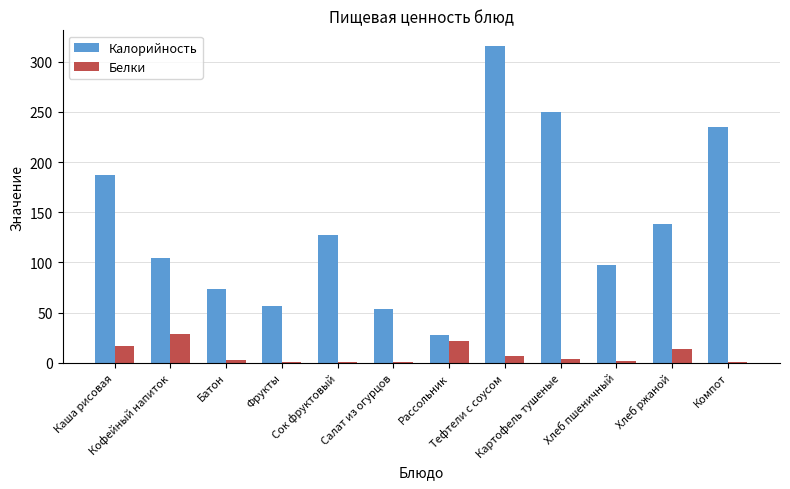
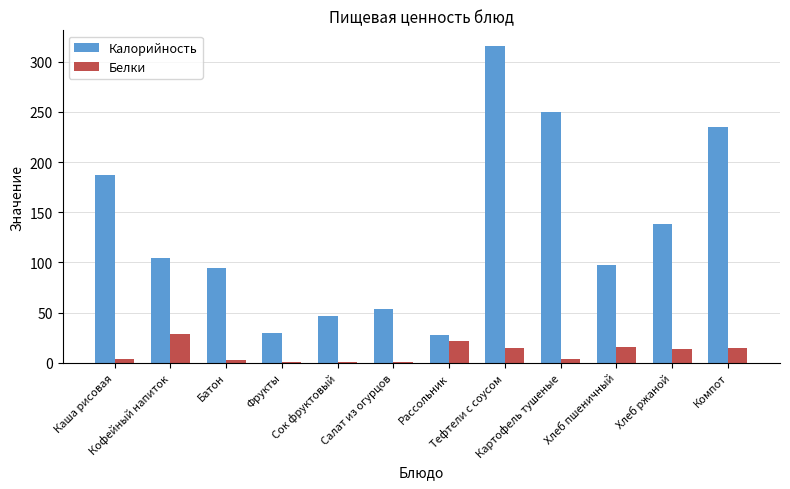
  {
    "Калорийность": {
      "Каша рисовая": 187,
      "Кофейный напиток": 104,
-     "Батон": 73,
-     "Фрукты": 57,
-     "Сок фруктовый": 128,
+     "Батон": 94,
+     "Фрукты": 30,
+     "Сок фруктовый": 47,
      "Салат из огурцов": 54,
      "Рассольник": 27,
      "Тефтели с соусом": 315,
      "Картофель тушеные": 250,
      "Хлеб пшеничный": 98,
      "Хлеб ржаной": 138,
      "Компот": 235
    },
    "Белки": {
-     "Каша рисовая": 17,
+     "Каша рисовая": 4,
      "Кофейный напиток": 29,
      "Батон": 3,
      "Рассольник": 22,
-     "Тефтели с соусом": 7,
+     "Тефтели с соусом": 15,
      "Картофель тушеные": 4,
-     "Хлеб пшеничный": 2,
+     "Хлеб пшеничный": 16,
      "Хлеб ржаной": 13,
-     "Компот": 1
+     "Компот": 14
    }
  }
